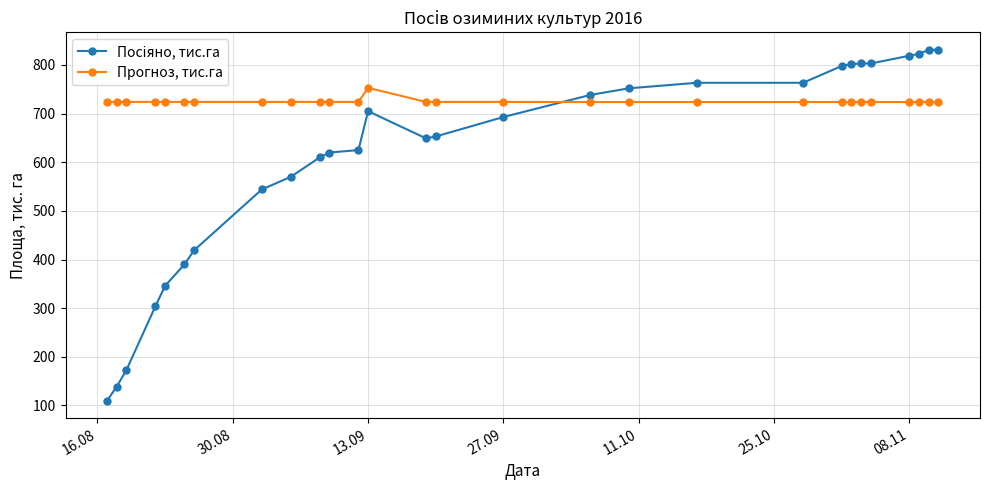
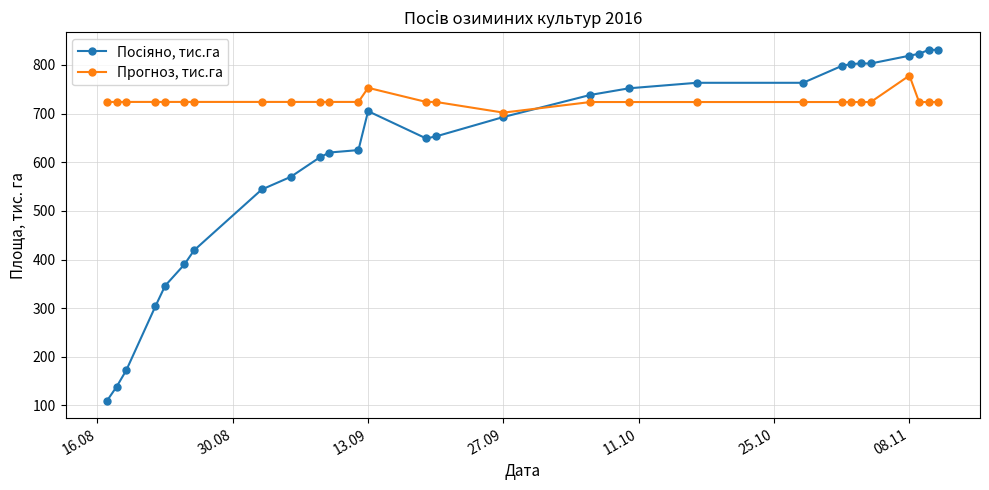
  {
    "Посіяно, тис.га": {
      "13.09": 710,
      "27.09": 690,
      "08.11": 820
    },
    "Прогноз, тис.га": {
      "13.09": 750,
-     "27.09": 720,
-     "08.11": 720
+     "27.09": 700,
+     "08.11": 780
    }
  }
